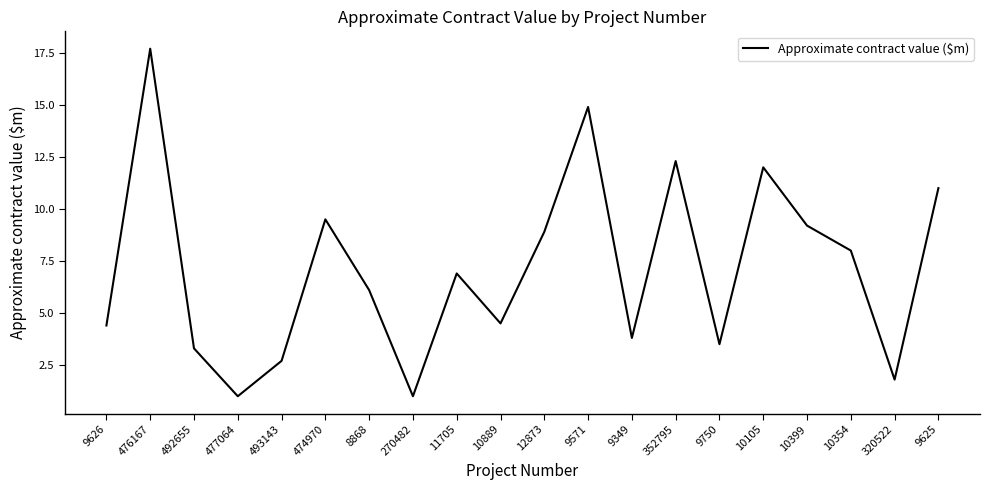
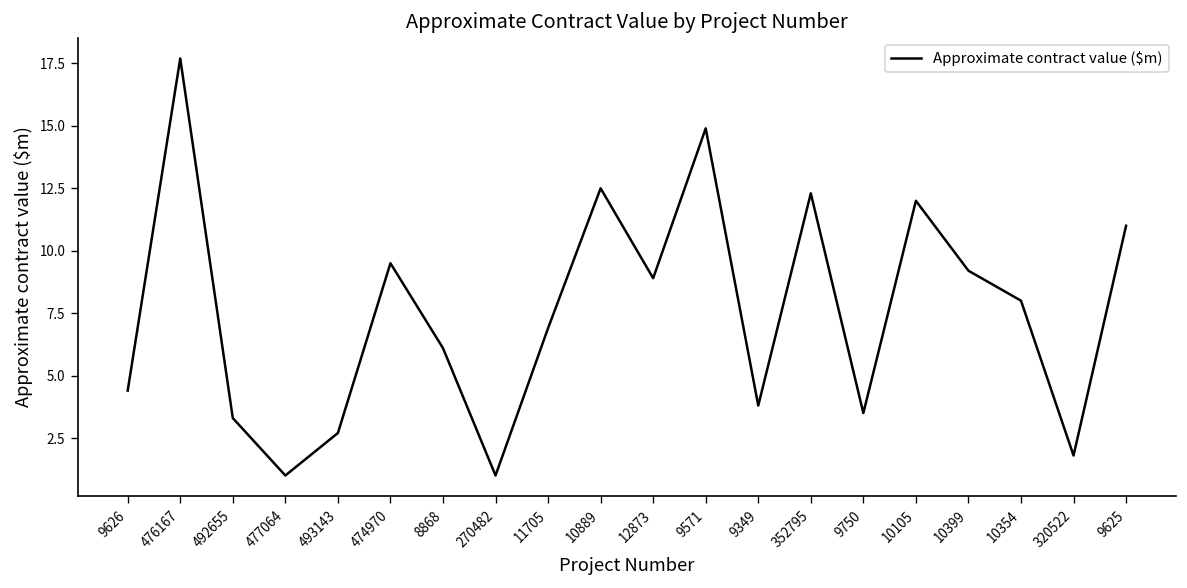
  {
    "9626": 4.4,
    "476167": 17.7,
    "492655": 3.3,
    "477064": 1.0,
    "493143": 2.7,
    "474970": 9.5,
    "8868": 6.1,
    "270482": 1.0,
    "11705": 6.9,
-   "10889": 4.5,
+   "10889": 12.5,
    "12873": 8.9,
    "9571": 14.9,
    "9349": 3.8,
    "352795": 12.3,
    "9750": 3.5,
    "10105": 12.0,
    "10399": 9.2,
    "10354": 8.0,
    "320522": 1.8,
    "9625": 11.0
  }
